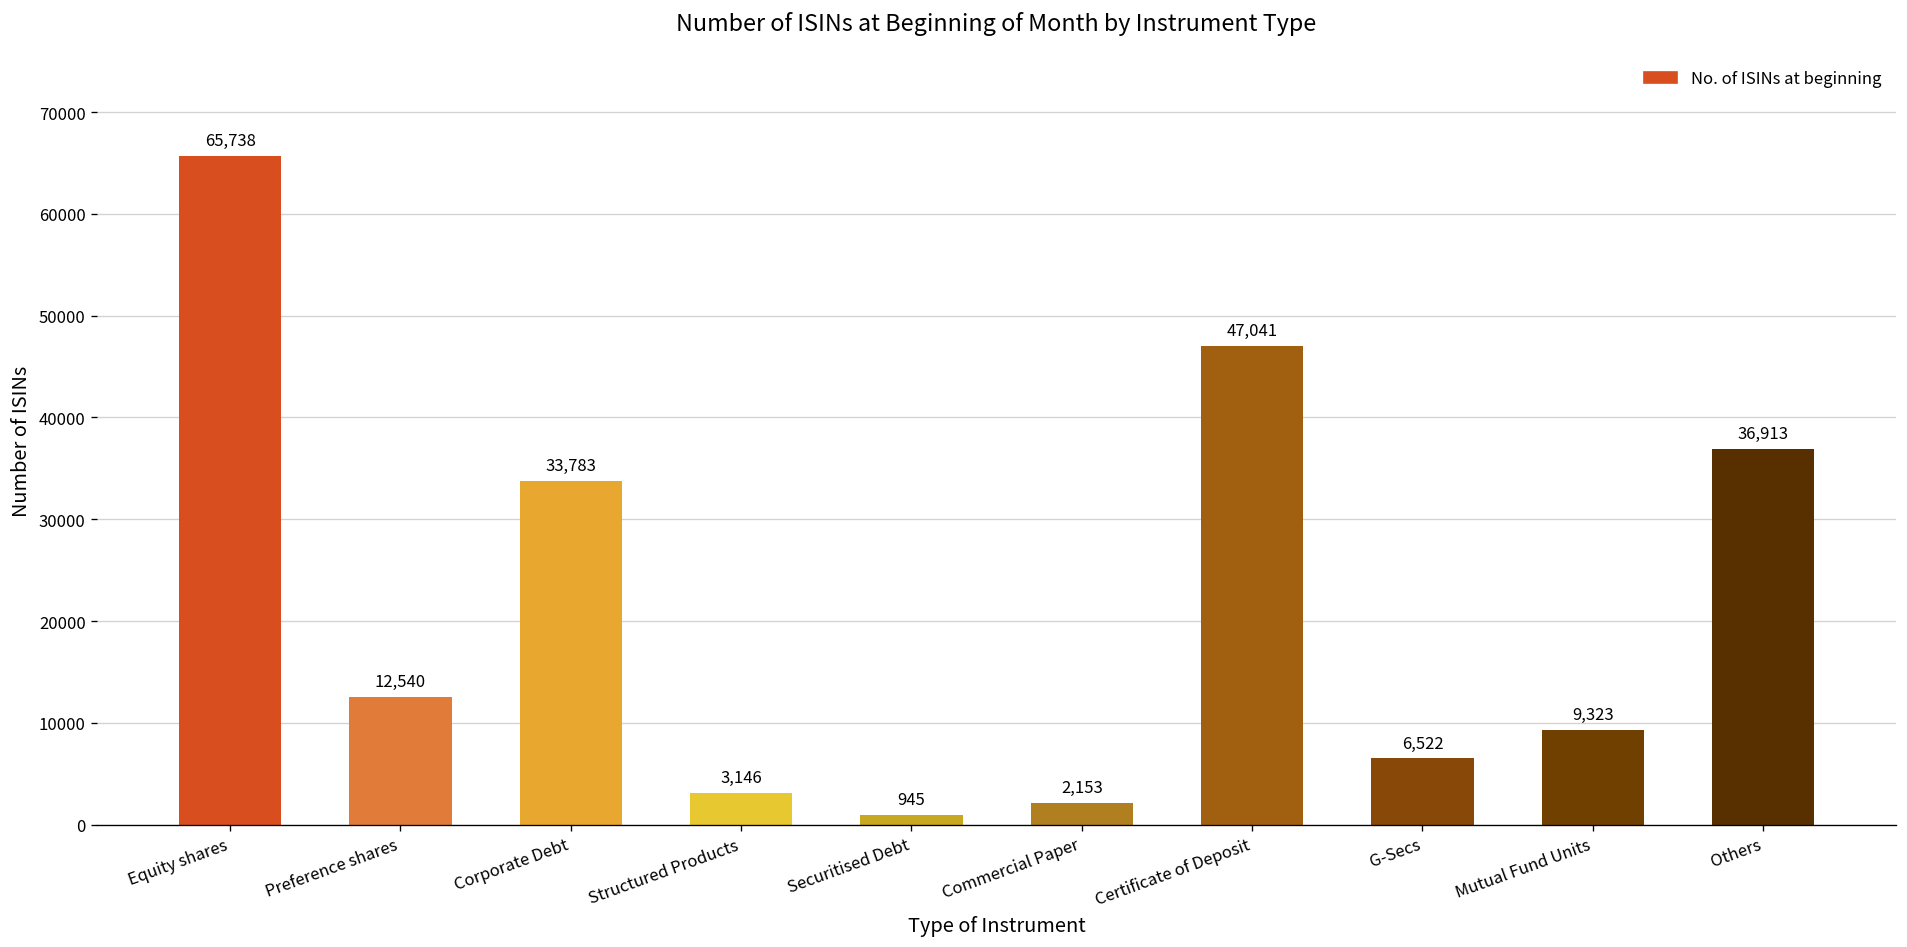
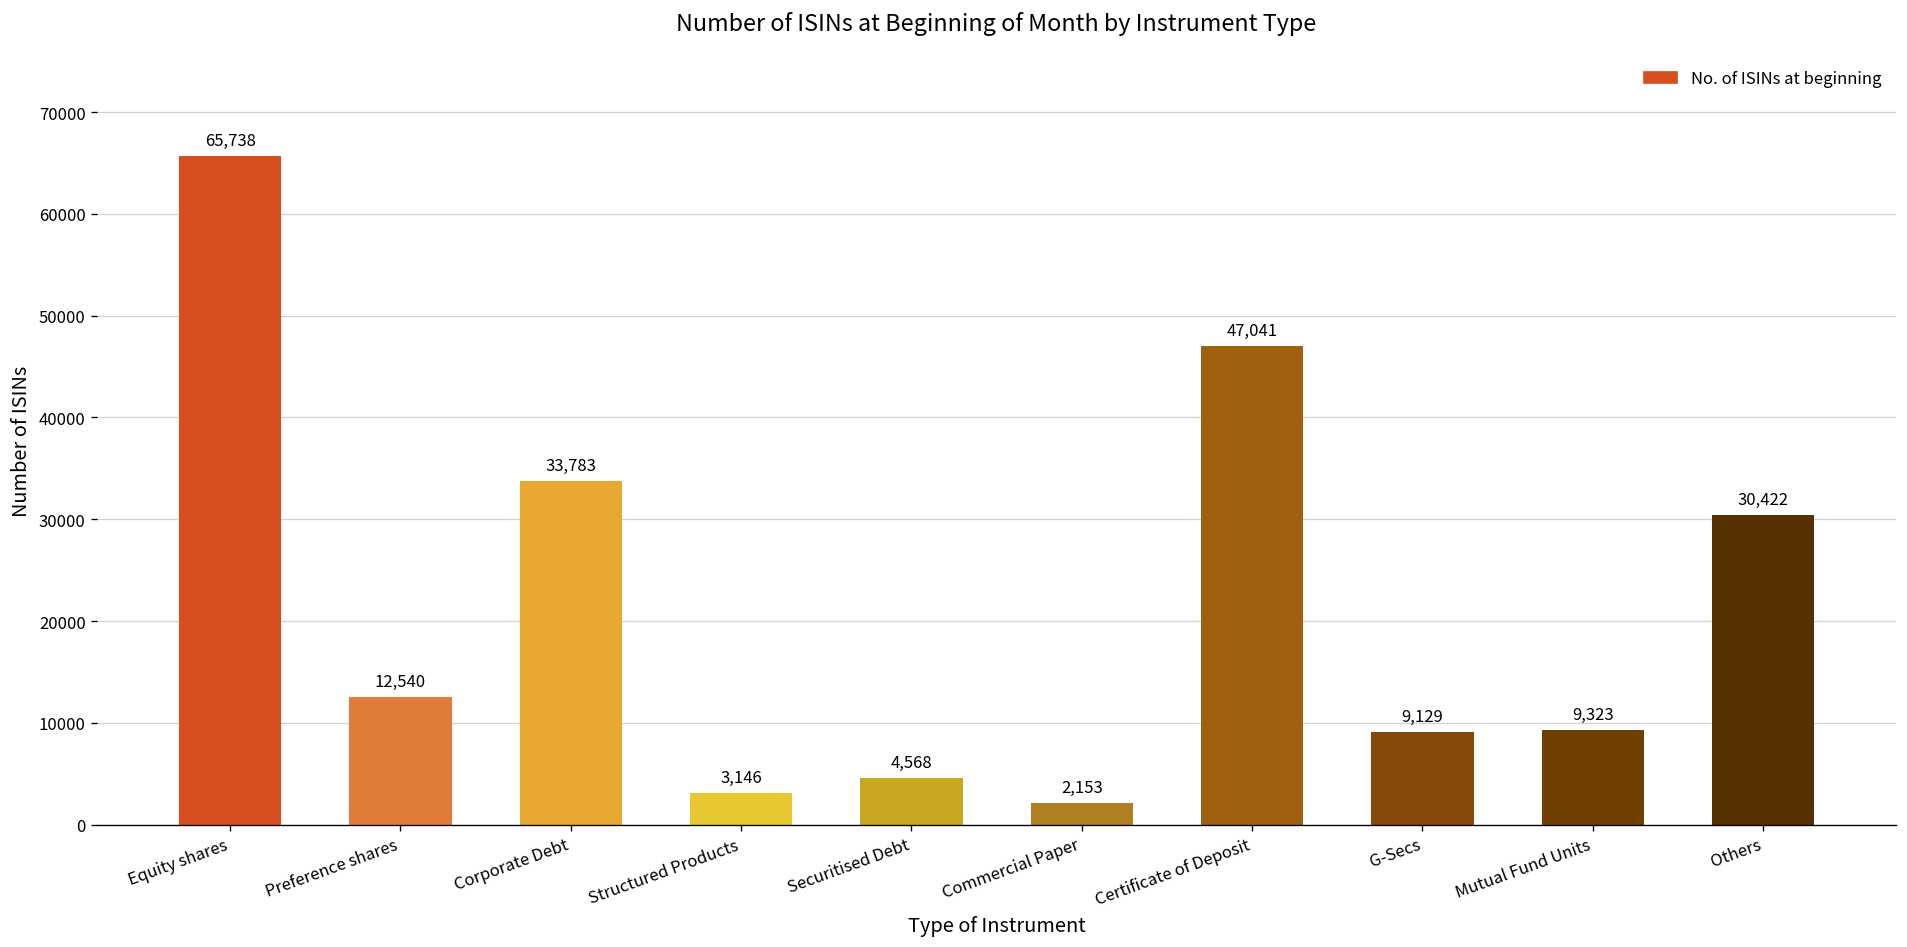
  {
    "Equity shares": "65,738",
    "Preference shares": "12,540",
    "Corporate Debt": "33,783",
    "Structured Products": "3,146",
-   "Securitised Debt": "945",
+   "Securitised Debt": "4,568",
    "Commercial Paper": "2,153",
    "Certificate of Deposit": "47,041",
-   "G-Secs": "6,522",
+   "G-Secs": "9,129",
    "Mutual Fund Units": "9,323",
-   "Others": "36,913"
+   "Others": "30,422"
  }
